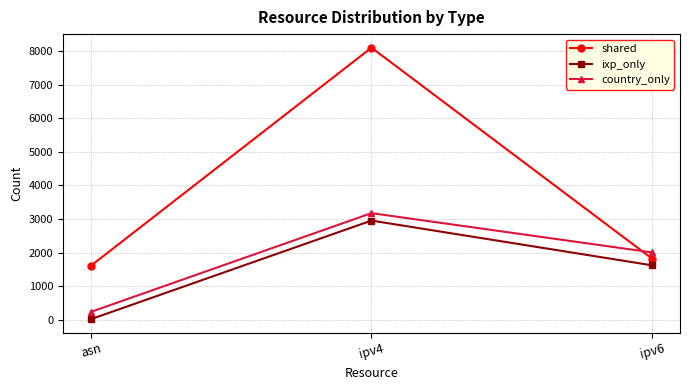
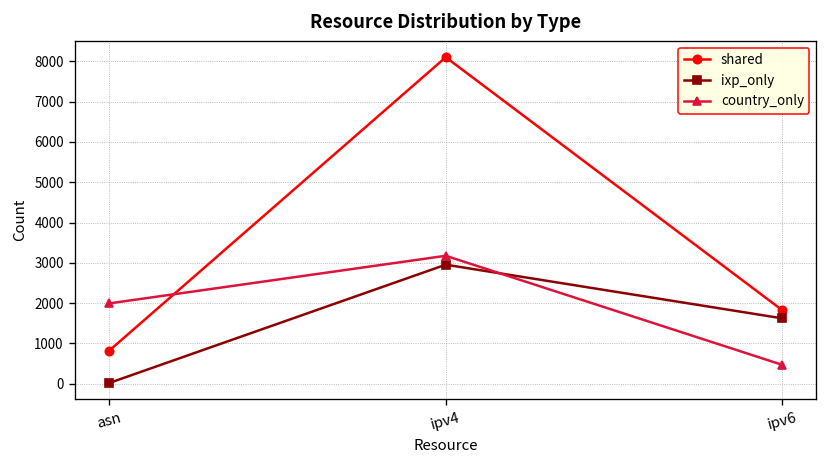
  {
    "shared": {
-     "asn": 1600,
+     "asn": 800,
      "ipv4": 8100,
      "ipv6": 1800
    },
    "ixp_only": {
      "asn": 0,
      "ipv4": 3000,
      "ipv6": 1600
    },
    "country_only": {
-     "asn": 200,
+     "asn": 2000,
      "ipv4": 3200,
-     "ipv6": 2000
+     "ipv6": 500
    }
  }
